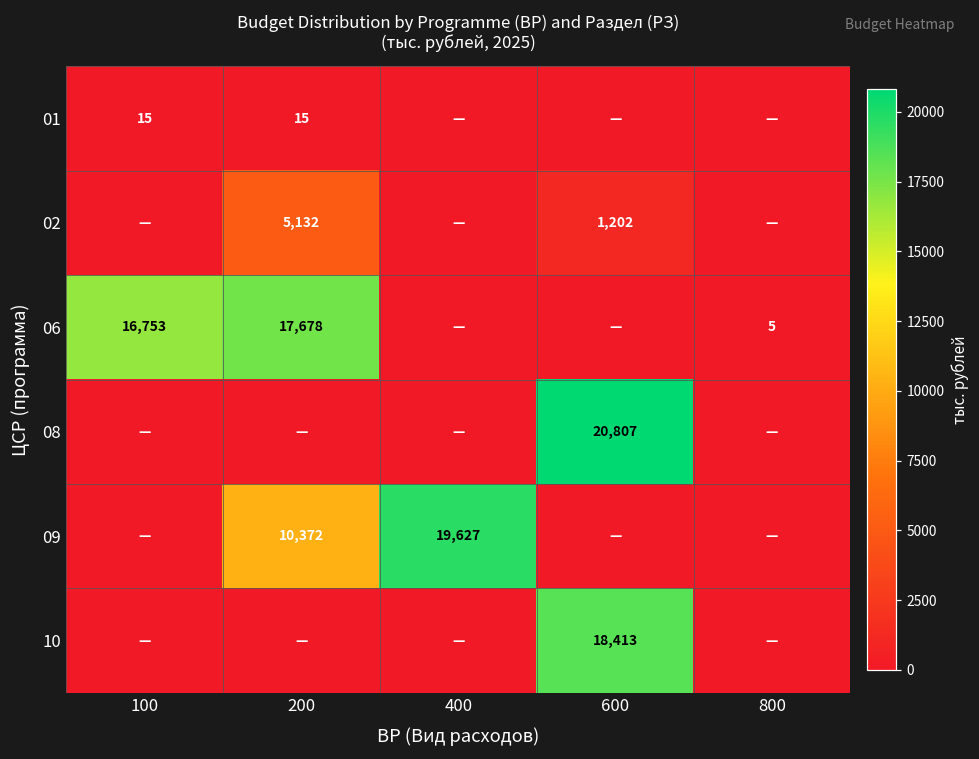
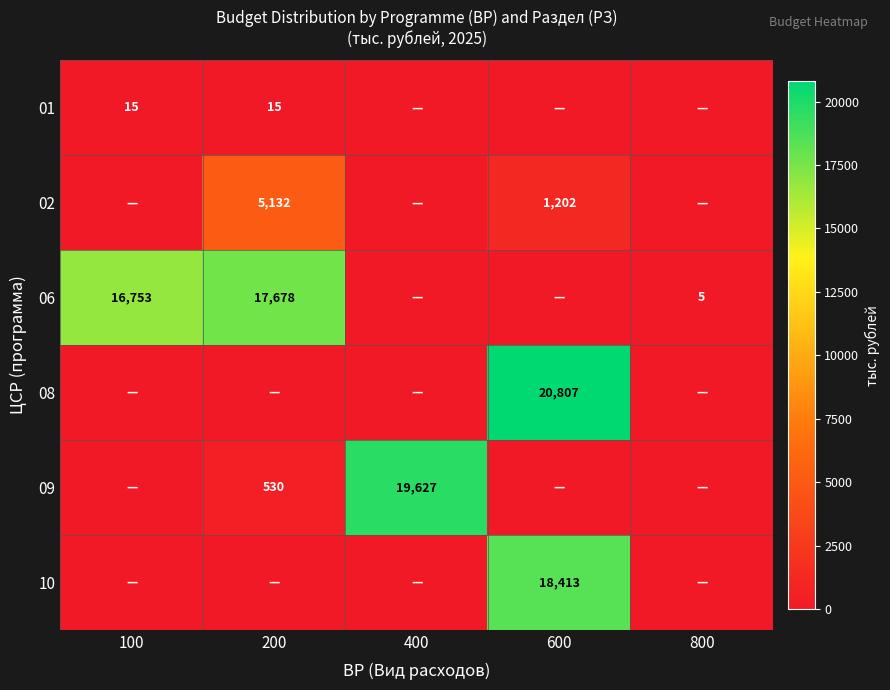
  {
    "01": {
      "100": "15",
      "200": "15"
    },
    "02": {
      "200": "5,132",
      "600": "1,202"
    },
    "06": {
      "100": "16,753",
      "200": "17,678",
      "800": "5"
    },
    "08": {
      "600": "20,807"
    },
    "09": {
-     "200": "10,372",
+     "200": "530",
      "400": "19,627"
    },
    "10": {
      "600": "18,413"
    }
  }
